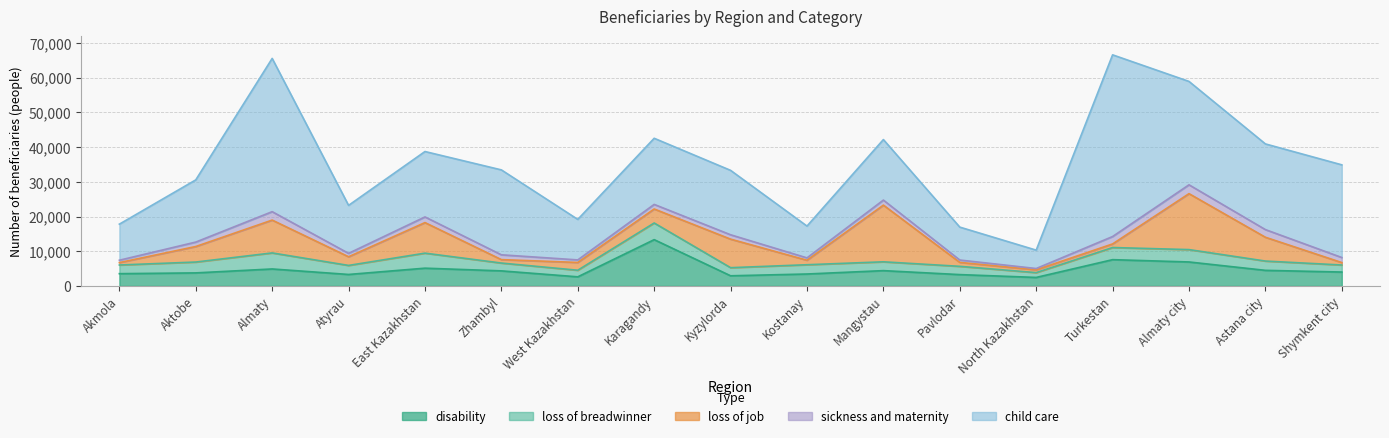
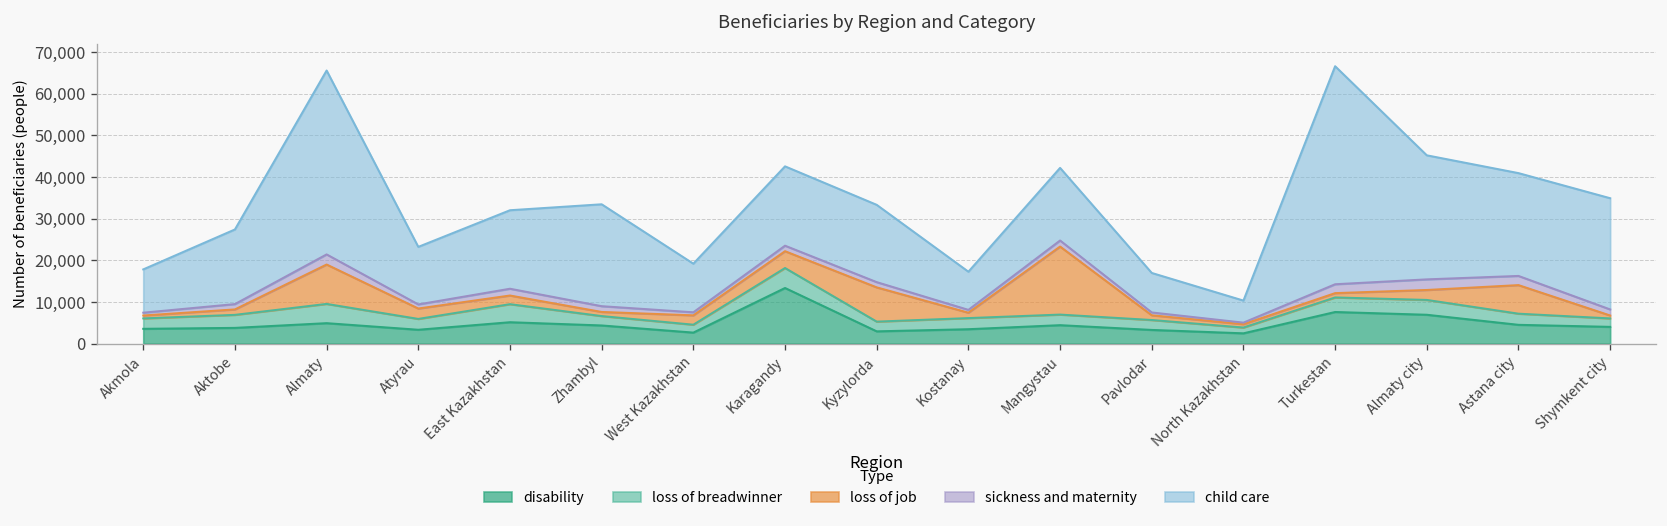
  {
    "loss of job": {
-     "Aktobe": "4,000",
+     "Aktobe": "1,000",
      "Almaty": "9,000",
      "Atyrau": "2,000",
-     "East Kazakhstan": "9,000",
+     "East Kazakhstan": "2,000",
      "Zhambyl": "1,000",
      "West Kazakhstan": "2,000",
      "Karagandy": "4,000",
      "Kyzylorda": "8,000",
      "Mangystau": "16,000",
      "Turkestan": "1,000",
-     "Almaty city": "16,000",
+     "Almaty city": "2,000",
      "Astana city": "7,000"
    }
  }
